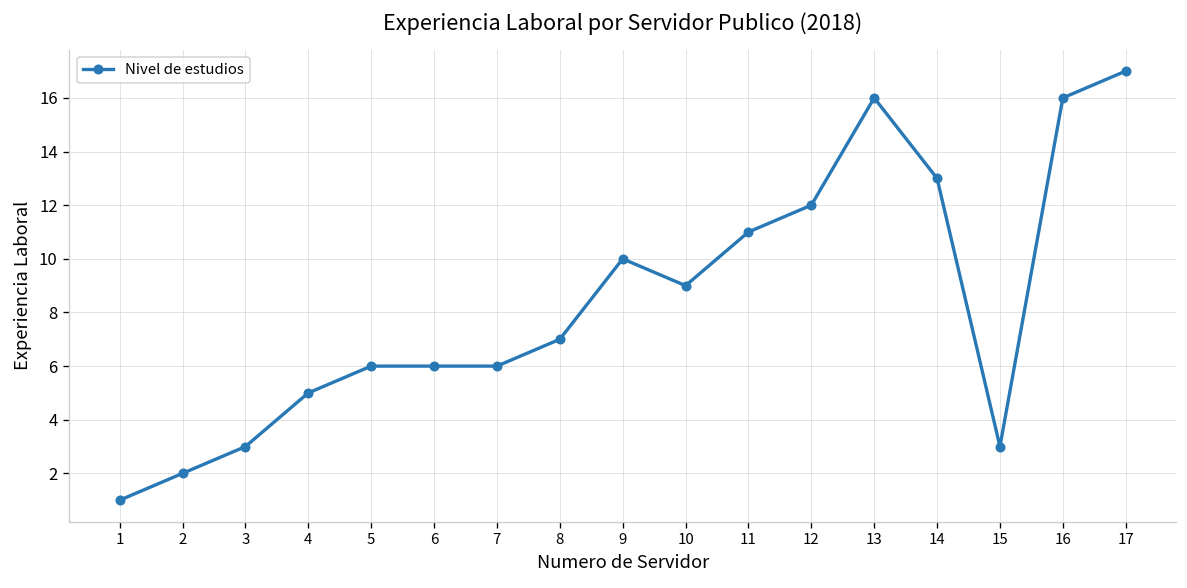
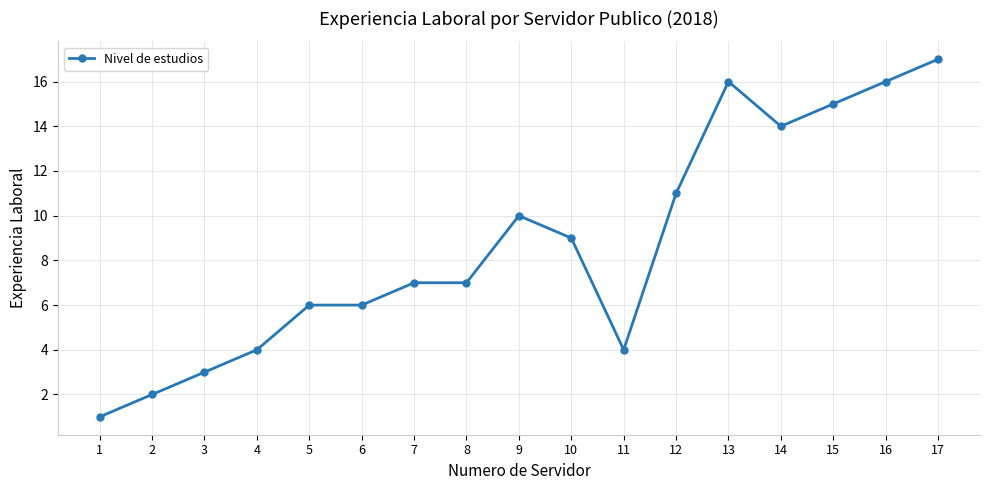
  {
    "1": 1,
    "2": 2,
    "3": 3,
-   "4": 5,
+   "4": 4,
    "5": 6,
    "6": 6,
-   "7": 6,
+   "7": 7,
    "8": 7,
    "9": 10,
    "10": 9,
-   "11": 11,
-   "12": 12,
+   "11": 4,
+   "12": 11,
    "13": 16,
-   "14": 13,
-   "15": 3,
+   "14": 14,
+   "15": 15,
    "16": 16,
    "17": 17
  }
